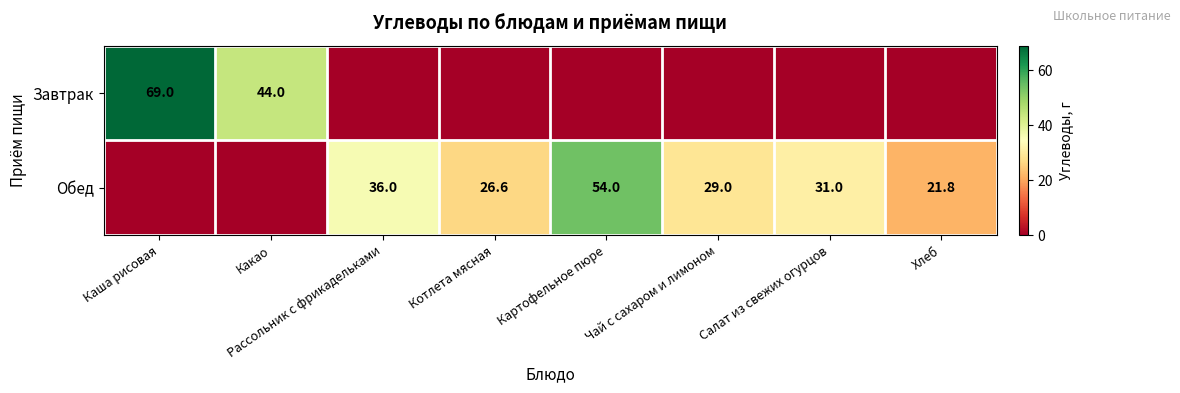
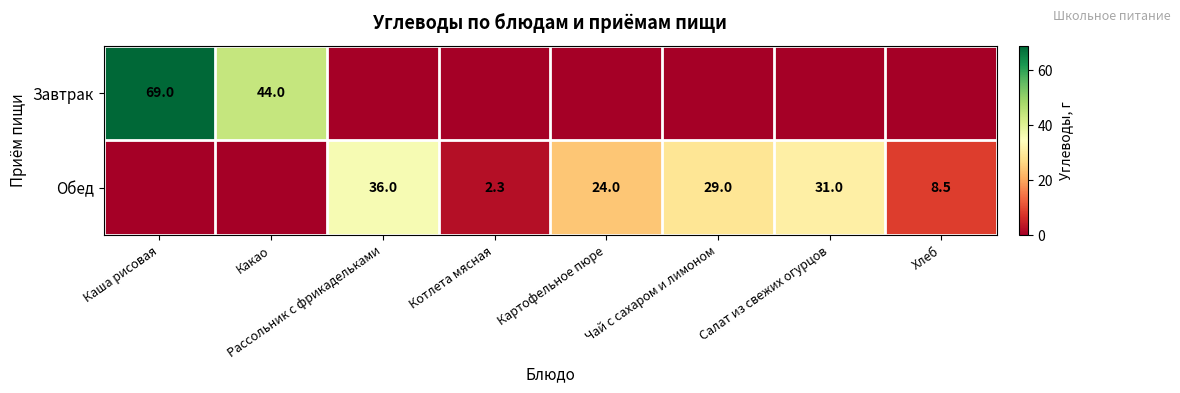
  {
    "Завтрак": {
      "Каша рисовая": 69.0,
      "Какао": 44.0
    },
    "Обед": {
      "Рассольник с фрикадельками": 36.0,
-     "Котлета мясная": 26.6,
-     "Картофельное пюре": 54.0,
+     "Котлета мясная": 2.3,
+     "Картофельное пюре": 24.0,
      "Чай с сахаром и лимоном": 29.0,
      "Салат из свежих огурцов": 31.0,
-     "Хлеб": 21.8
+     "Хлеб": 8.5
    }
  }
